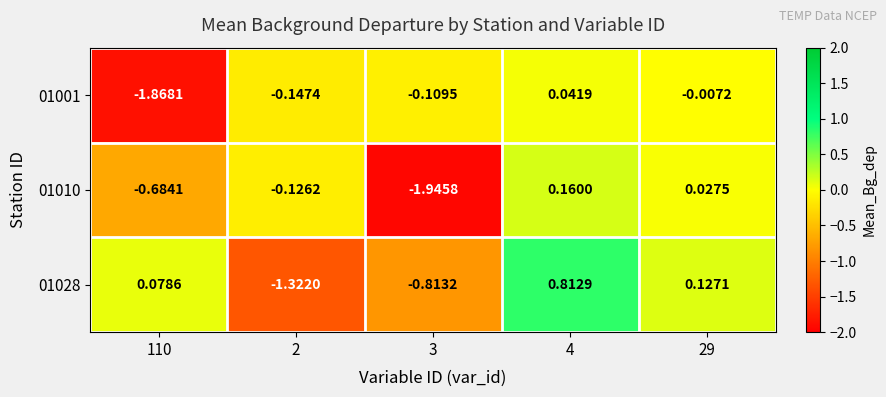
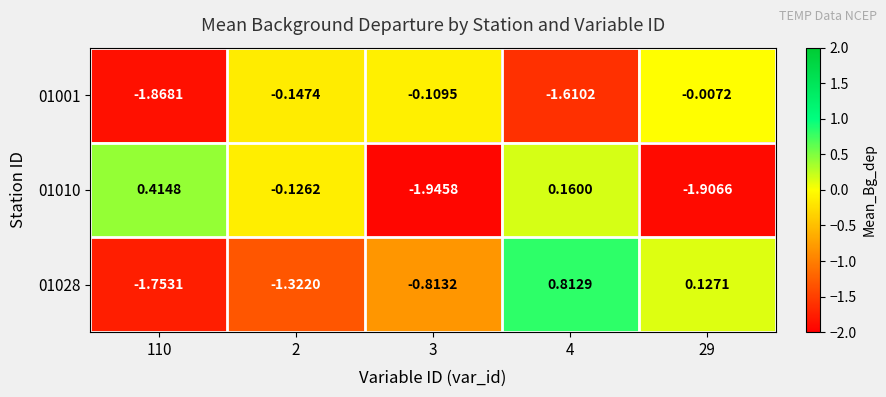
  {
    "01001": {
      "110": -1.8681,
      "2": -0.1474,
      "3": -0.1095,
-     "4": 0.0419,
+     "4": -1.6102,
      "29": -0.0072
    },
    "01010": {
-     "110": -0.6841,
+     "110": 0.4148,
      "2": -0.1262,
      "3": -1.9458,
      "4": 0.1600,
-     "29": 0.0275
+     "29": -1.9066
    },
    "01028": {
-     "110": 0.0786,
+     "110": -1.7531,
      "2": -1.3220,
      "3": -0.8132,
      "4": 0.8129,
      "29": 0.1271
    }
  }
